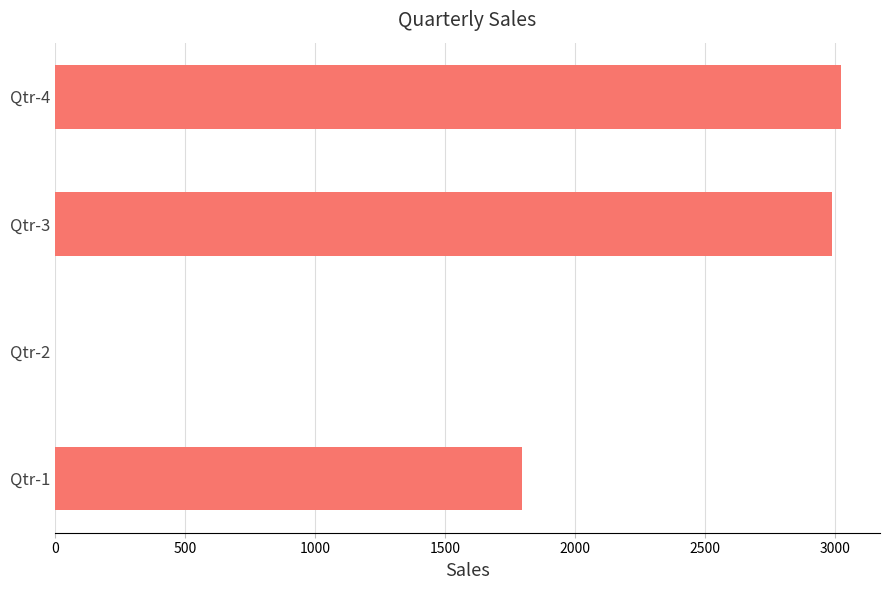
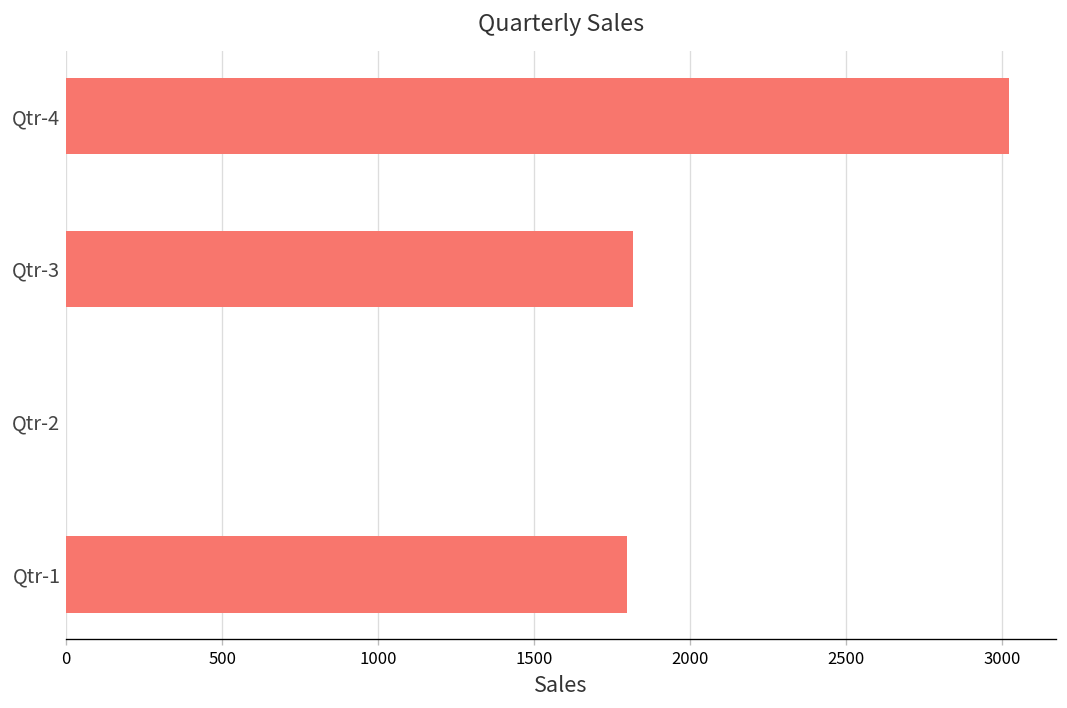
  {
    "Qtr-4": 3020,
-   "Qtr-3": 2990,
+   "Qtr-3": 1820,
    "Qtr-2": 0,
    "Qtr-1": 1800
  }
